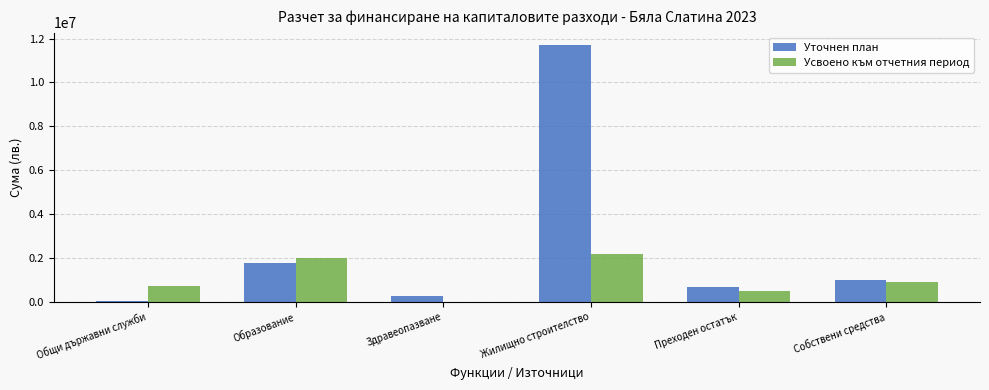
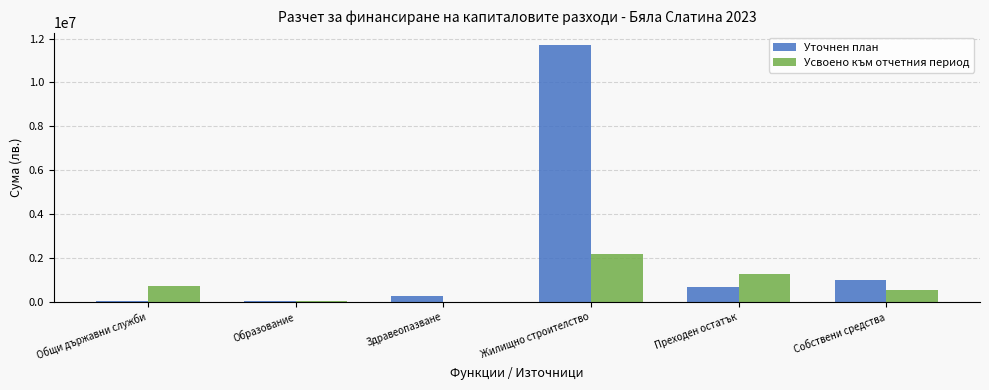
  {
    "Уточнен план": {
-     "Образование": 1800000,
+     "Образование": 0,
      "Здравеопазване": 300000,
      "Жилищно строителство": 11700000,
      "Преходен остатък": 700000,
      "Собствени средства": 1000000
    },
    "Усвоено към отчетния период": {
      "Общи държавни служби": 700000,
-     "Образование": 2000000,
+     "Образование": 0,
      "Жилищно строителство": 2200000,
-     "Преходен остатък": 500000,
-     "Собствени средства": 900000
+     "Преходен остатък": 1300000,
+     "Собствени средства": 500000
    }
  }
